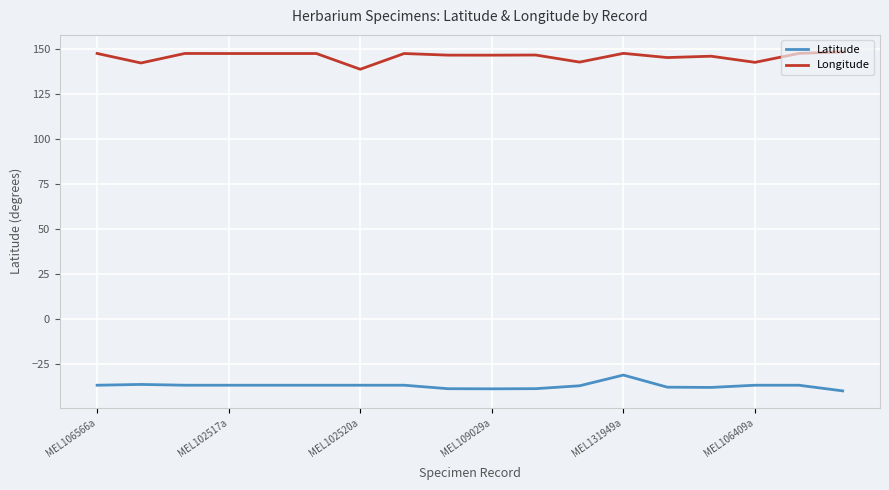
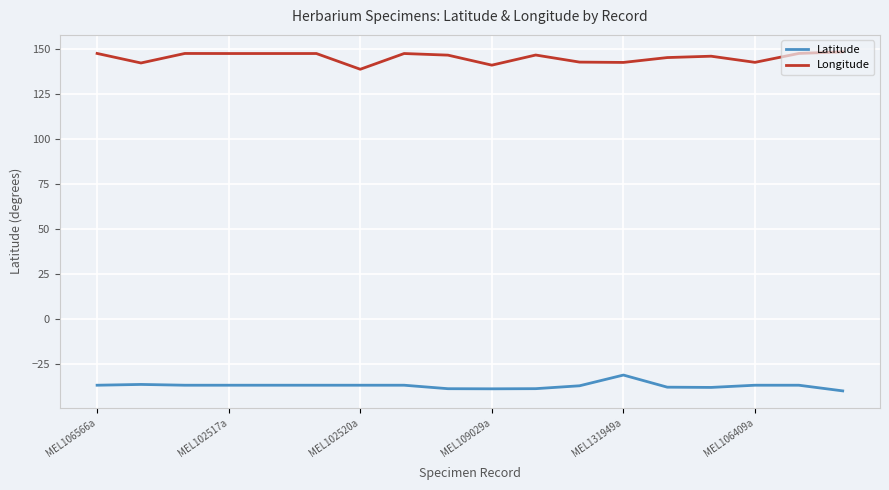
  {
    "Latitude": {
      "MEL106566a": -37,
      "MEL102517a": -37,
      "MEL102520a": -37,
      "MEL109029a": -39,
      "MEL131949a": -31,
      "MEL106409a": -37
    },
    "Longitude": {
      "MEL106566a": 147,
      "MEL102517a": 147,
      "MEL102520a": 139,
-     "MEL109029a": 146,
-     "MEL131949a": 147,
+     "MEL109029a": 141,
+     "MEL131949a": 142,
      "MEL106409a": 142
    }
  }
